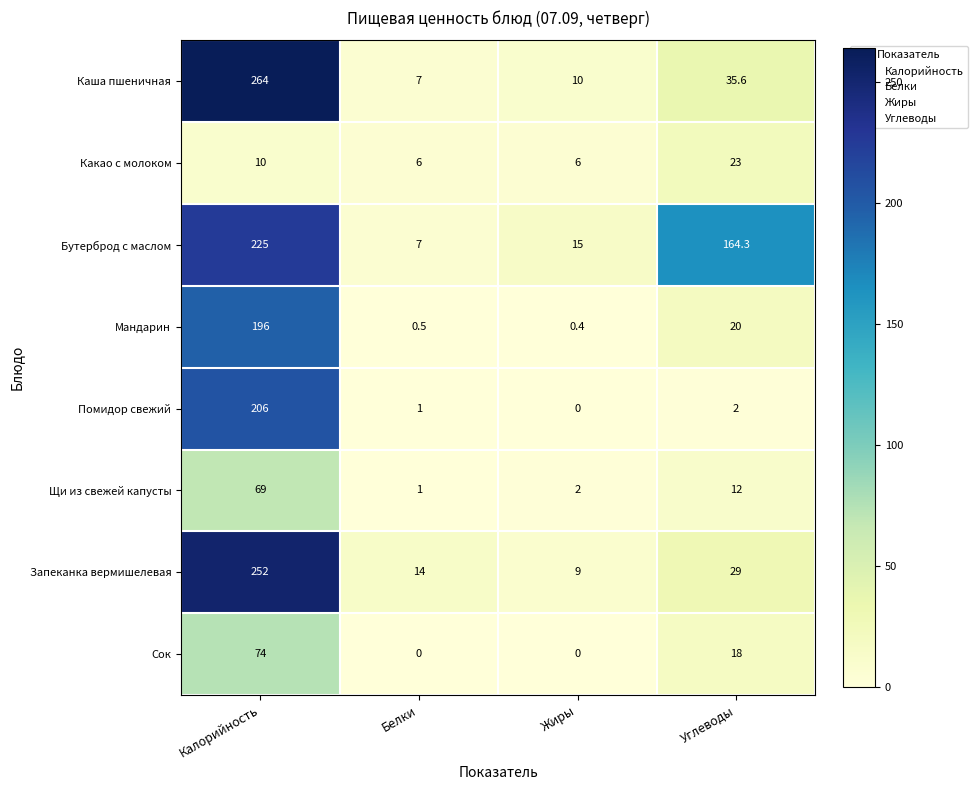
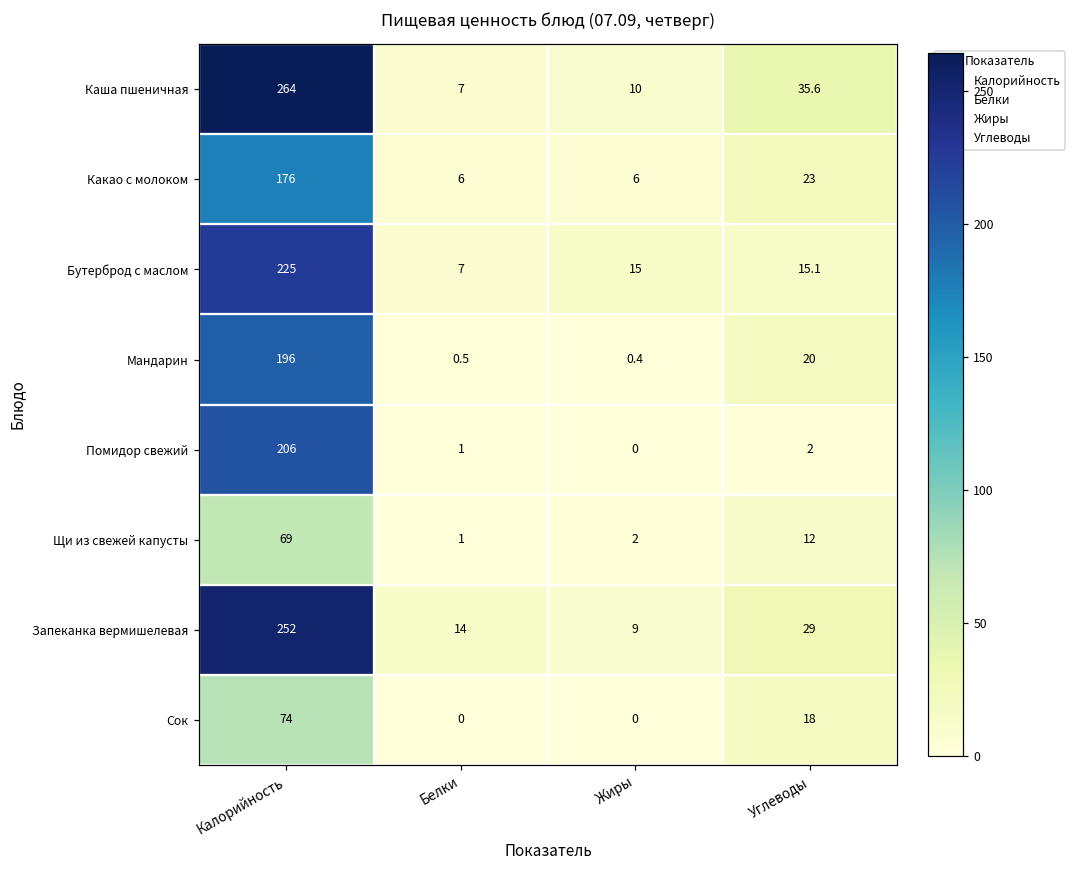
  {
    "Каша пшеничная": {
      "Калорийность": 264,
      "Белки": 7,
      "Жиры": 10,
      "Углеводы": 35.6
    },
    "Какао с молоком": {
-     "Калорийность": 10,
+     "Калорийность": 176,
      "Белки": 6,
      "Жиры": 6,
      "Углеводы": 23
    },
    "Бутерброд с маслом": {
      "Калорийность": 225,
      "Белки": 7,
      "Жиры": 15,
-     "Углеводы": 164.3
+     "Углеводы": 15.1
    },
    "Мандарин": {
      "Калорийность": 196,
      "Белки": 0.5,
      "Жиры": 0.4,
      "Углеводы": 20
    },
    "Помидор свежий": {
      "Калорийность": 206,
      "Белки": 1,
      "Жиры": 0,
      "Углеводы": 2
    },
    "Щи из свежей капусты": {
      "Калорийность": 69,
      "Белки": 1,
      "Жиры": 2,
      "Углеводы": 12
    },
    "Запеканка вермишелевая": {
      "Калорийность": 252,
      "Белки": 14,
      "Жиры": 9,
      "Углеводы": 29
    },
    "Сок": {
      "Калорийность": 74,
      "Белки": 0,
      "Жиры": 0,
      "Углеводы": 18
    }
  }
